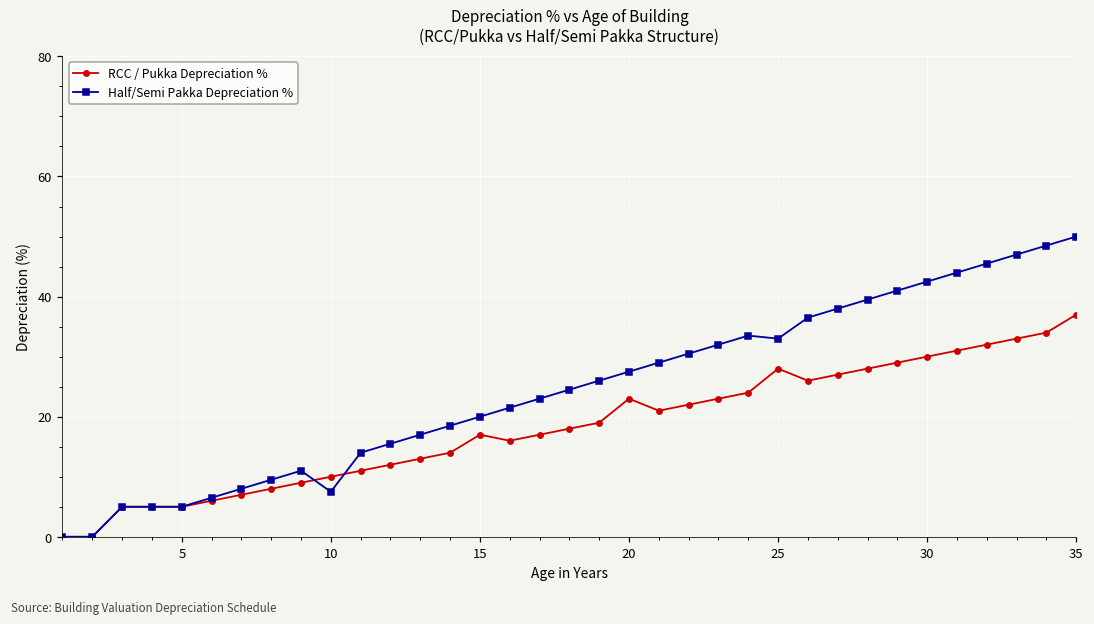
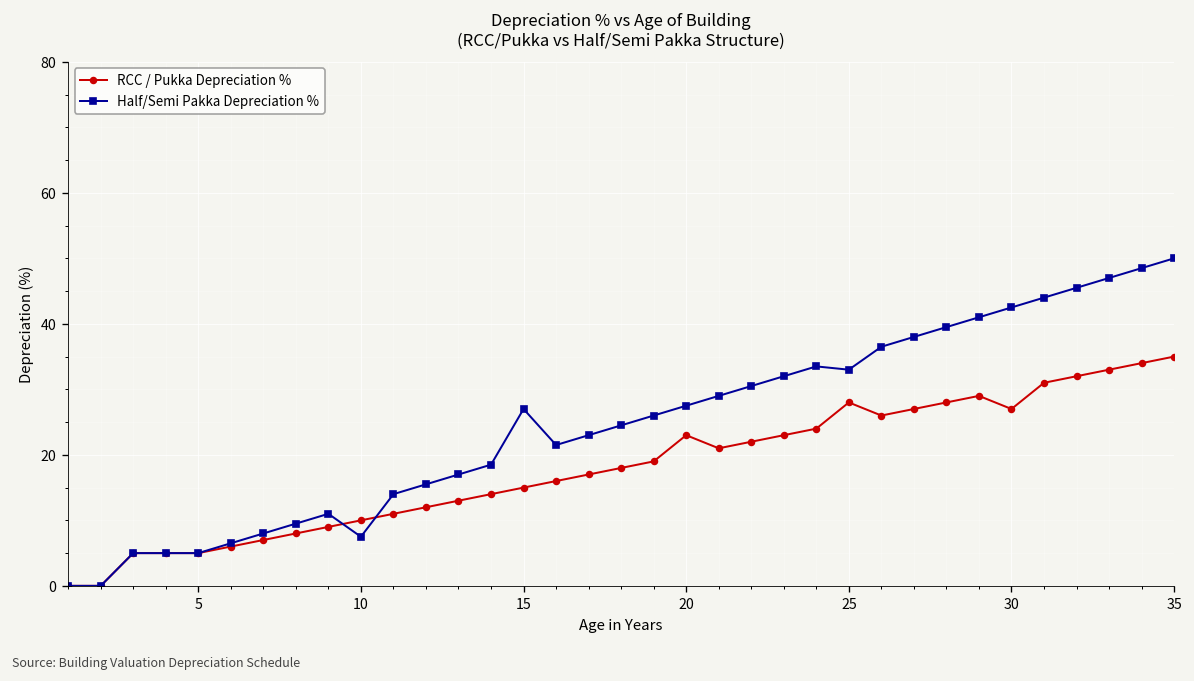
  {
    "RCC / Pukka Depreciation %": {
      "10": 10,
-     "15": 17,
+     "15": 15,
      "20": 23,
      "25": 28,
-     "30": 30,
-     "35": 37
+     "30": 27,
+     "35": 35
    },
    "Half/Semi Pakka Depreciation %": {
      "10": 8,
-     "15": 20,
+     "15": 27,
      "20": 28,
      "25": 33,
      "30": 43,
      "35": 50
    }
  }
